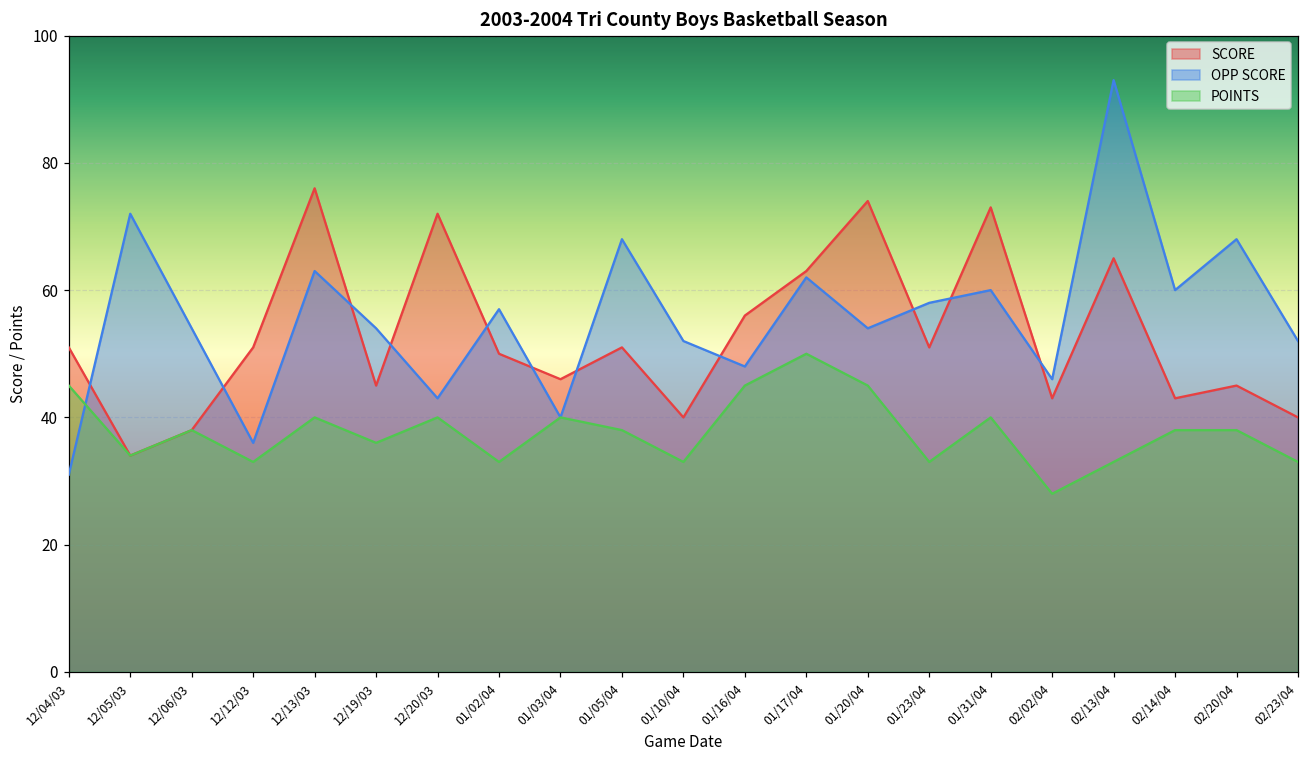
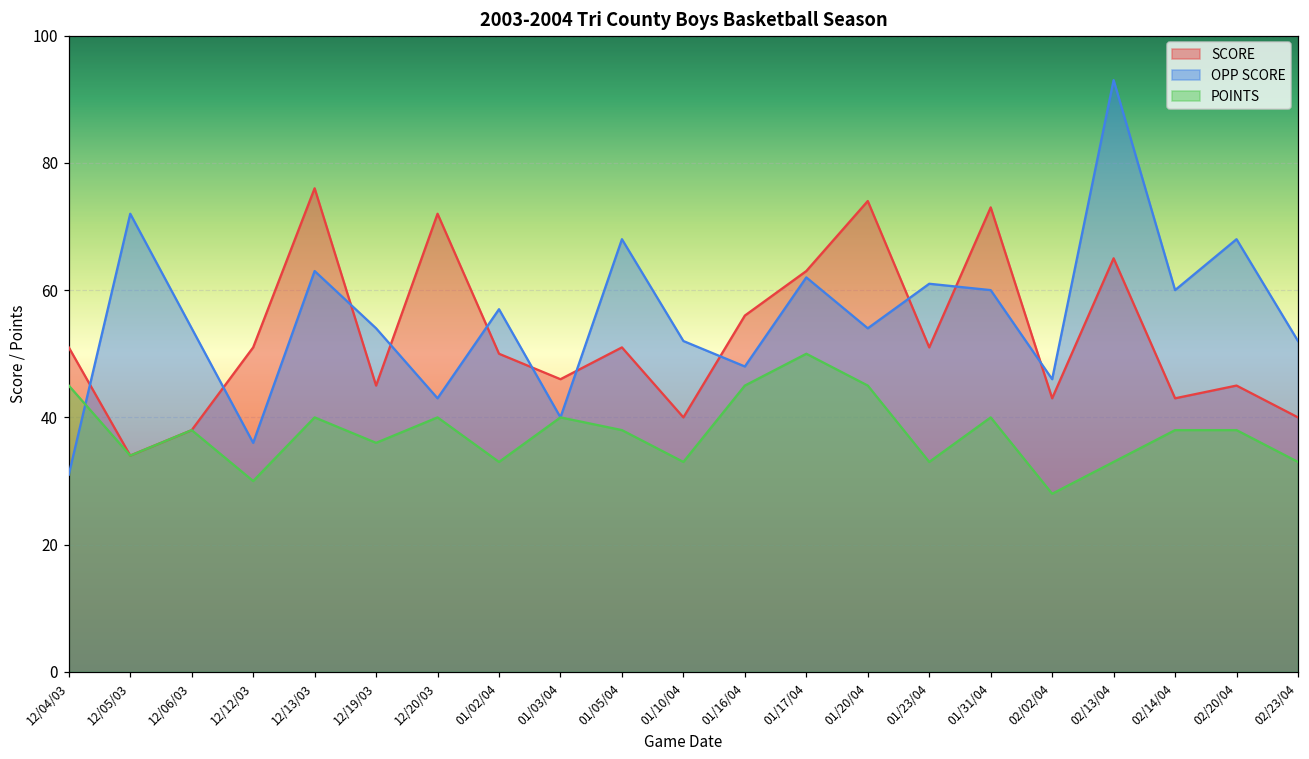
  {
    "SCORE": {
      "12/04/03": 51,
      "12/12/03": 51,
      "12/13/03": 76,
      "12/19/03": 45,
      "12/20/03": 72,
      "01/02/04": 50,
      "01/03/04": 46,
      "01/05/04": 51,
      "01/10/04": 40,
      "01/16/04": 56,
      "01/17/04": 63,
      "01/20/04": 74,
      "01/23/04": 51,
      "01/31/04": 73,
      "02/02/04": 43,
      "02/13/04": 65,
      "02/14/04": 43,
      "02/20/04": 45,
      "02/23/04": 40
    },
    "OPP SCORE": {
      "12/04/03": 31,
      "12/05/03": 72,
      "12/06/03": 54,
      "12/12/03": 36,
      "12/13/03": 63,
      "12/19/03": 54,
      "12/20/03": 43,
      "01/02/04": 57,
      "01/05/04": 68,
      "01/10/04": 52,
      "01/16/04": 48,
      "01/17/04": 62,
      "01/20/04": 54,
-     "01/23/04": 58,
+     "01/23/04": 61,
      "01/31/04": 60,
      "02/02/04": 46,
      "02/13/04": 93,
      "02/14/04": 60,
      "02/20/04": 68,
      "02/23/04": 52
    },
    "POINTS": {
      "12/04/03": 45,
-     "12/12/03": 33,
+     "12/12/03": 30,
      "12/13/03": 40,
      "12/19/03": 36,
      "12/20/03": 40,
      "01/02/04": 33,
      "01/05/04": 38,
      "01/10/04": 33,
      "01/16/04": 45,
      "01/17/04": 50,
      "01/20/04": 45,
      "01/23/04": 33,
      "01/31/04": 40,
      "02/02/04": 28,
      "02/13/04": 33,
      "02/14/04": 38,
      "02/20/04": 38,
      "02/23/04": 33
    }
  }
